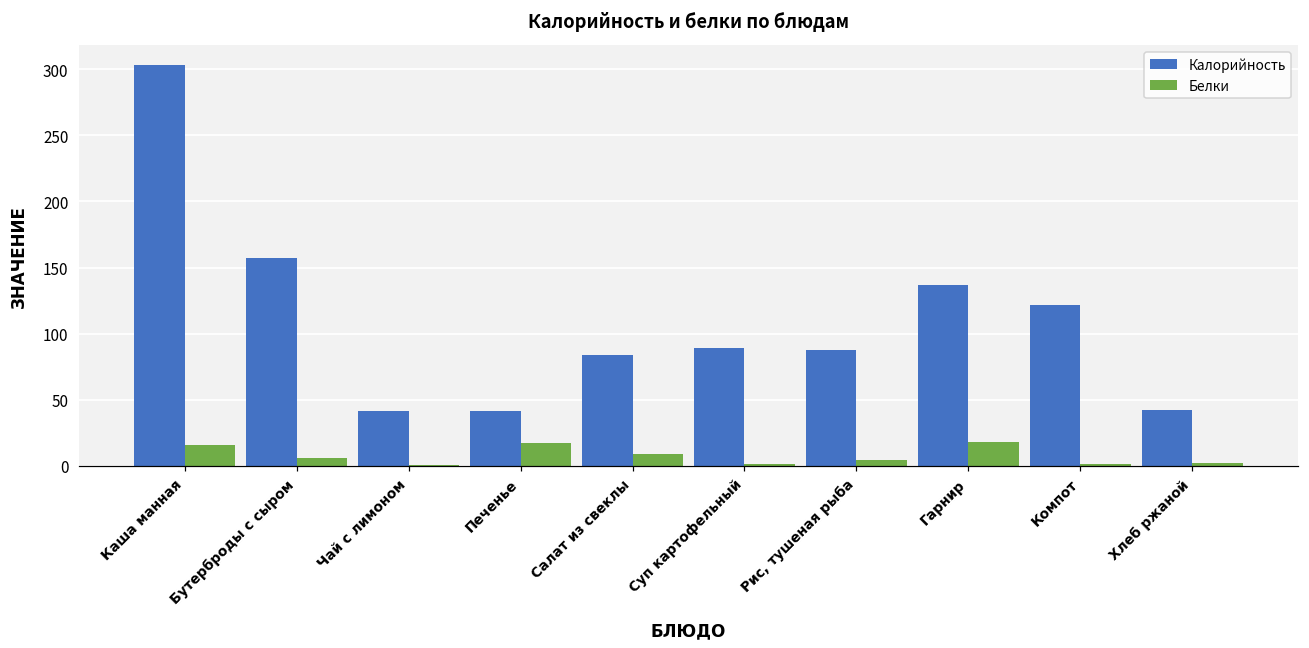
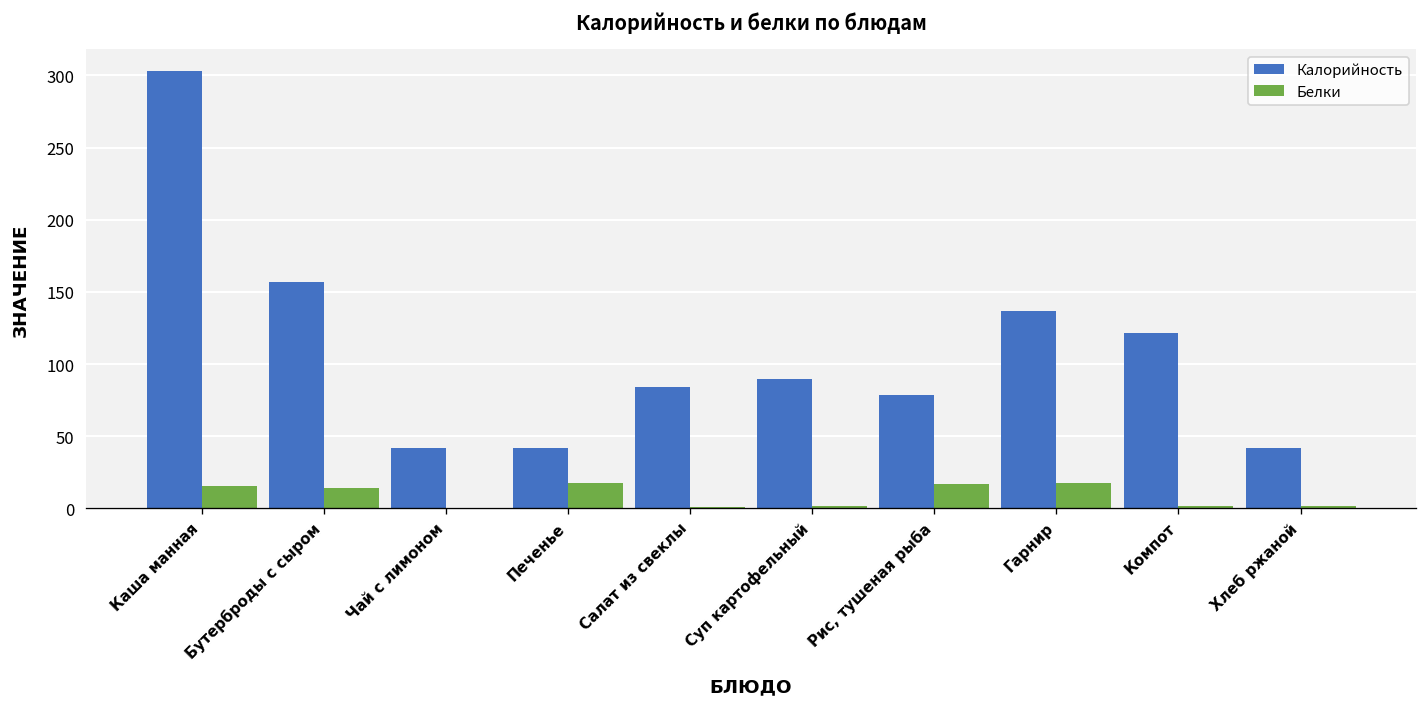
  {
    "Калорийность": {
      "Каша манная": 303,
      "Бутерброды с сыром": 157,
      "Чай с лимоном": 42,
      "Печенье": 42,
      "Салат из свеклы": 84,
      "Суп картофельный": 89,
-     "Рис, тушеная рыба": 88,
+     "Рис, тушеная рыба": 79,
      "Гарнир": 137,
      "Компот": 122,
      "Хлеб ржаной": 42
    },
    "Белки": {
      "Каша манная": 16,
-     "Бутерброды с сыром": 6,
+     "Бутерброды с сыром": 14,
      "Печенье": 18,
-     "Салат из свеклы": 9,
-     "Рис, тушеная рыба": 5,
+     "Салат из свеклы": 1,
+     "Рис, тушеная рыба": 17,
      "Гарнир": 18
    }
  }
